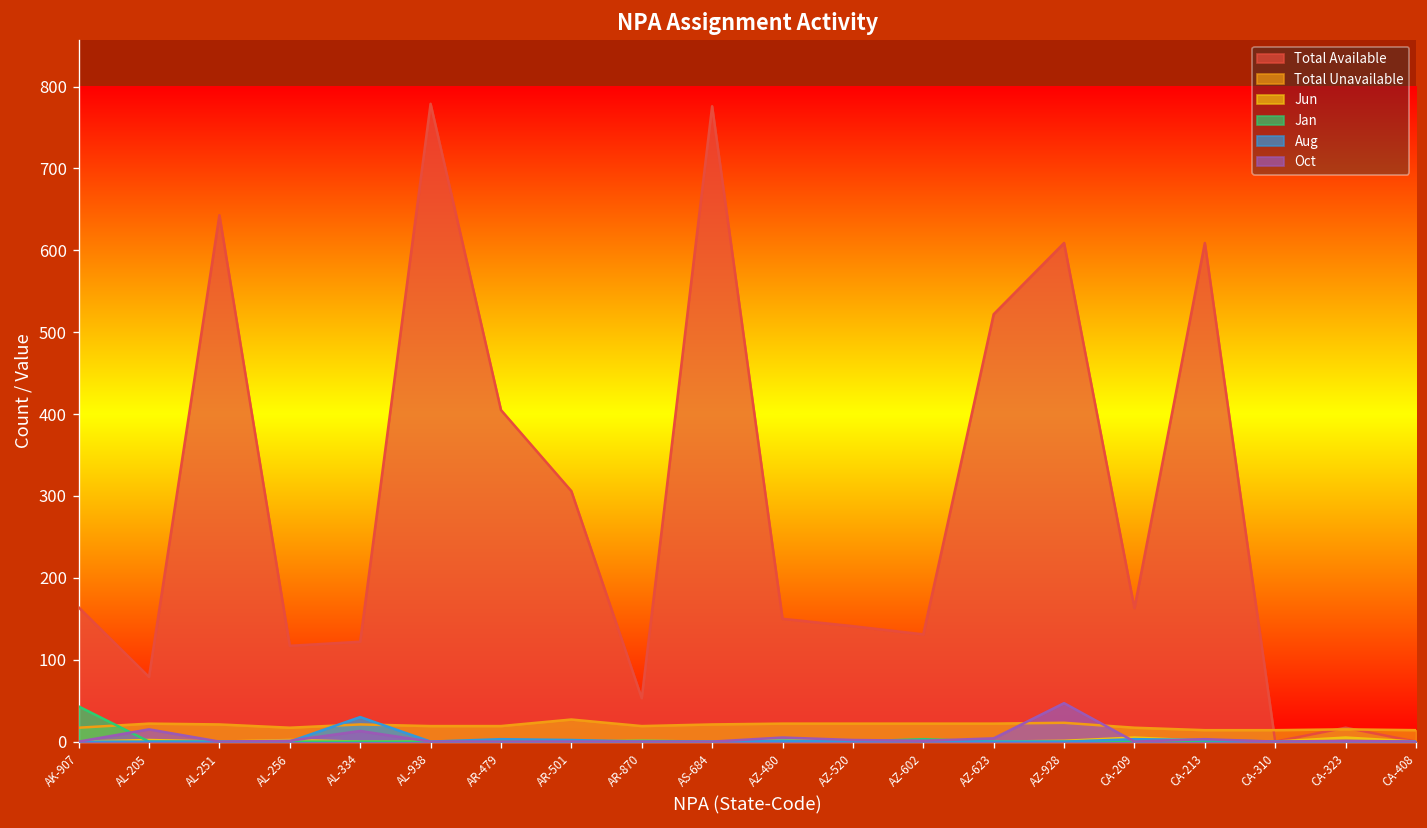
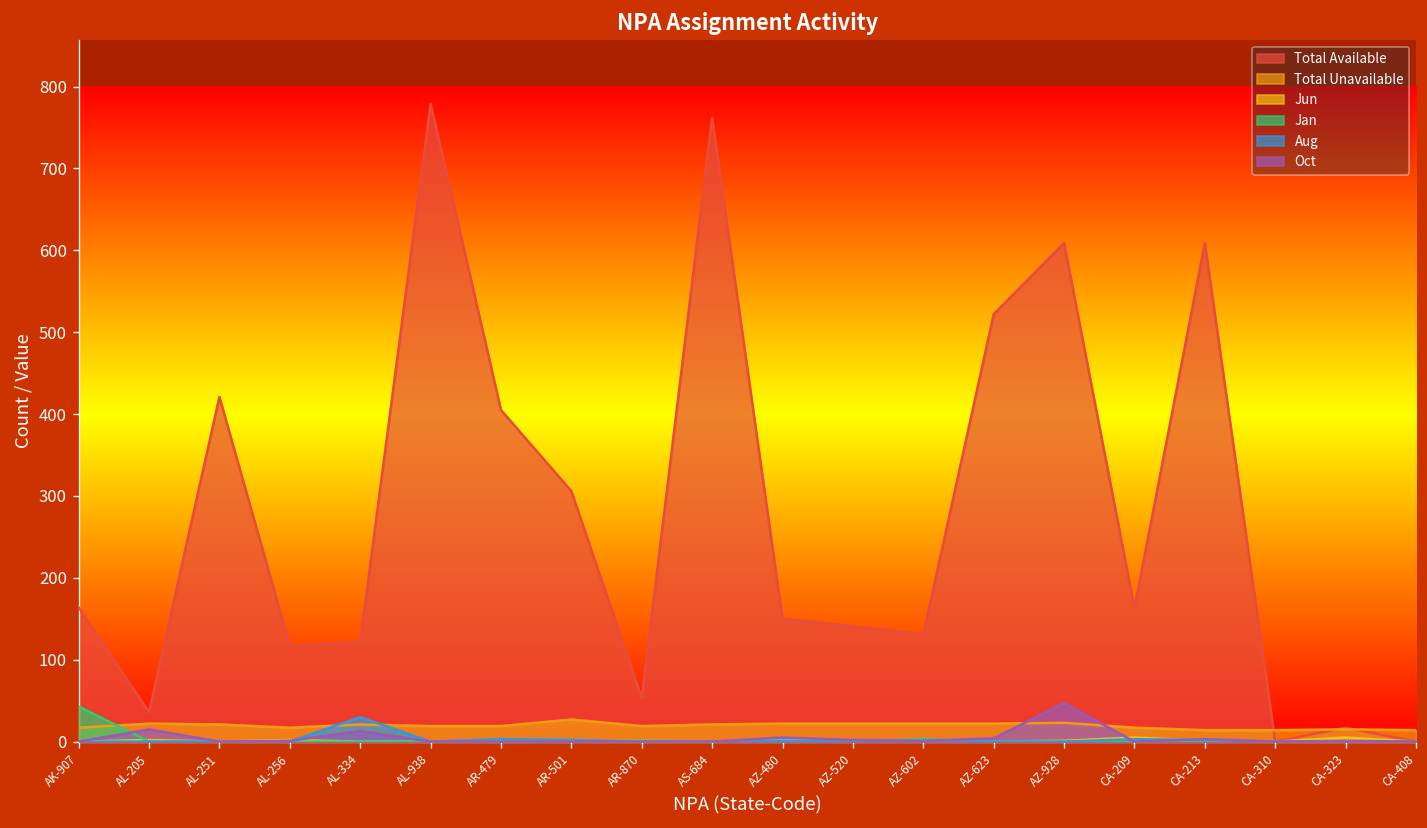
  {
    "Total Available": {
      "AK-907": 160,
-     "AL-205": 80,
-     "AL-251": 640,
+     "AL-205": 40,
+     "AL-251": 420,
      "AL-256": 120,
      "AL-334": 120,
      "AL-938": 780,
      "AR-479": 410,
      "AR-501": 310,
      "AR-870": 50,
-     "AS-684": 780,
+     "AS-684": 760,
      "AZ-480": 150,
      "AZ-520": 140,
      "AZ-602": 130,
      "AZ-623": 520,
      "AZ-928": 610,
      "CA-209": 160,
      "CA-213": 610
    },
    "Jan": {
      "AK-907": 40
    },
    "Aug": {
      "AL-334": 30
    },
    "Oct": {
      "AL-205": 20,
      "AL-334": 10,
      "AZ-623": 0,
      "AZ-928": 50
    }
  }
